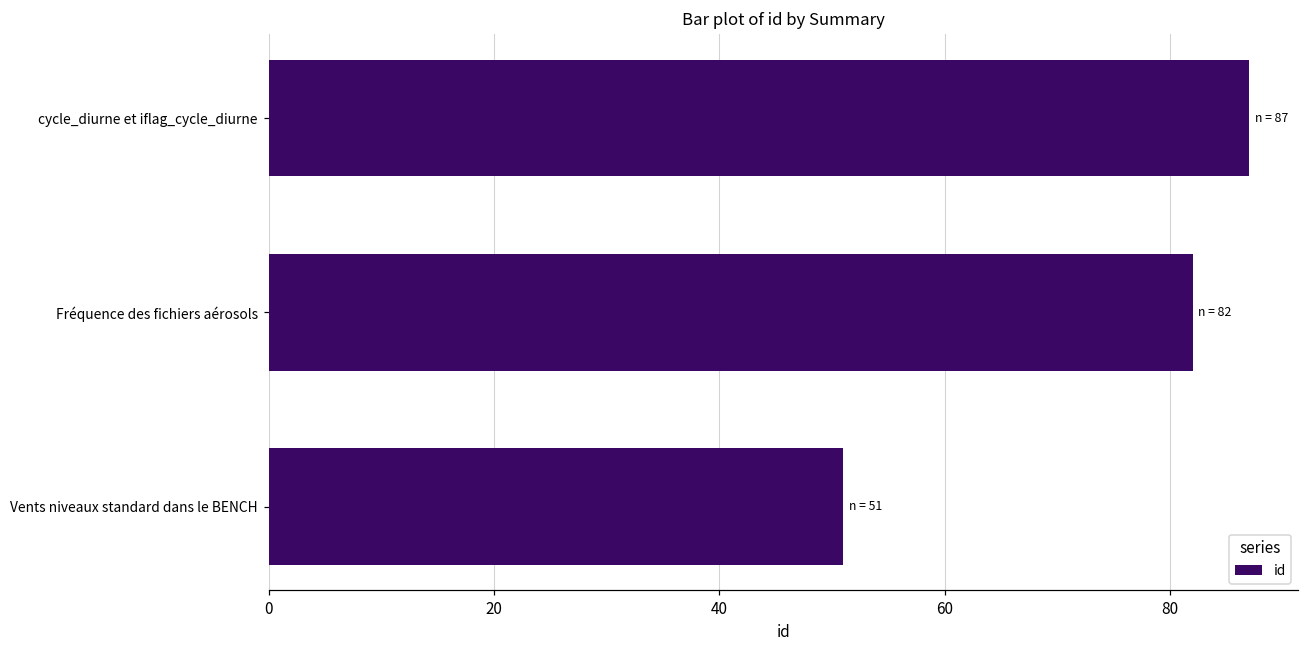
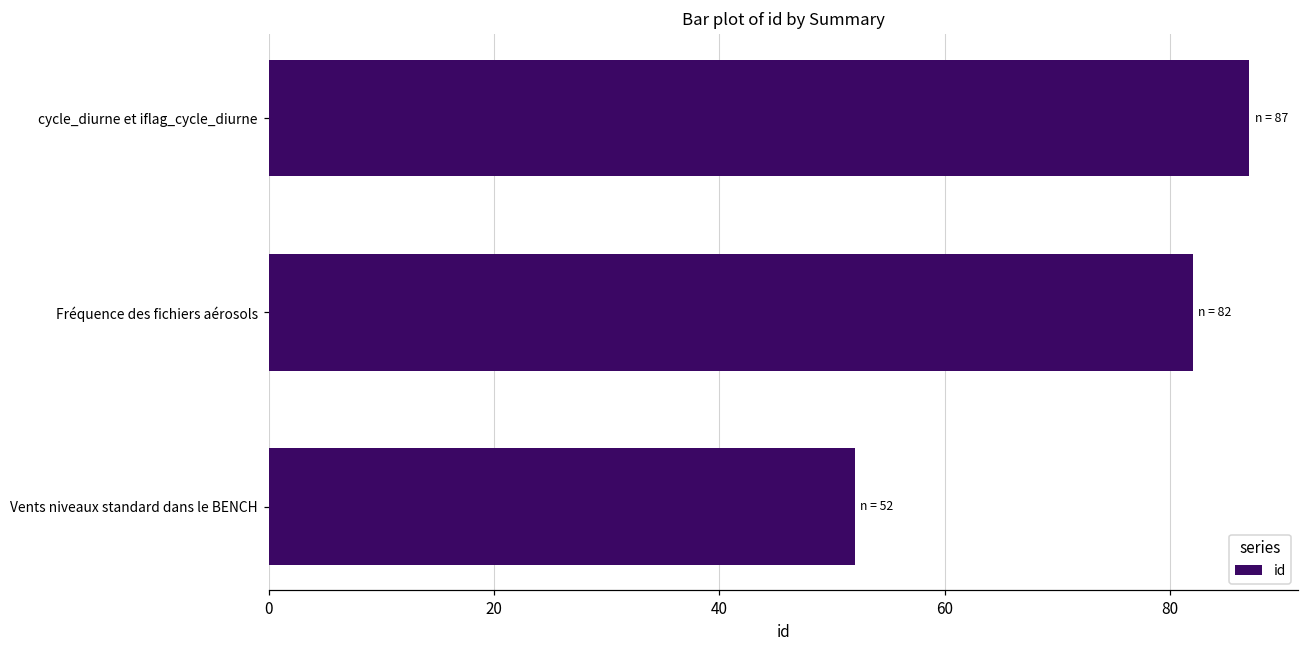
  {
    "cycle_diurne et iflag_cycle_diurne": 87,
    "Fréquence des fichiers aérosols": 82,
-   "Vents niveaux standard dans le BENCH": 51
+   "Vents niveaux standard dans le BENCH": 52
  }
